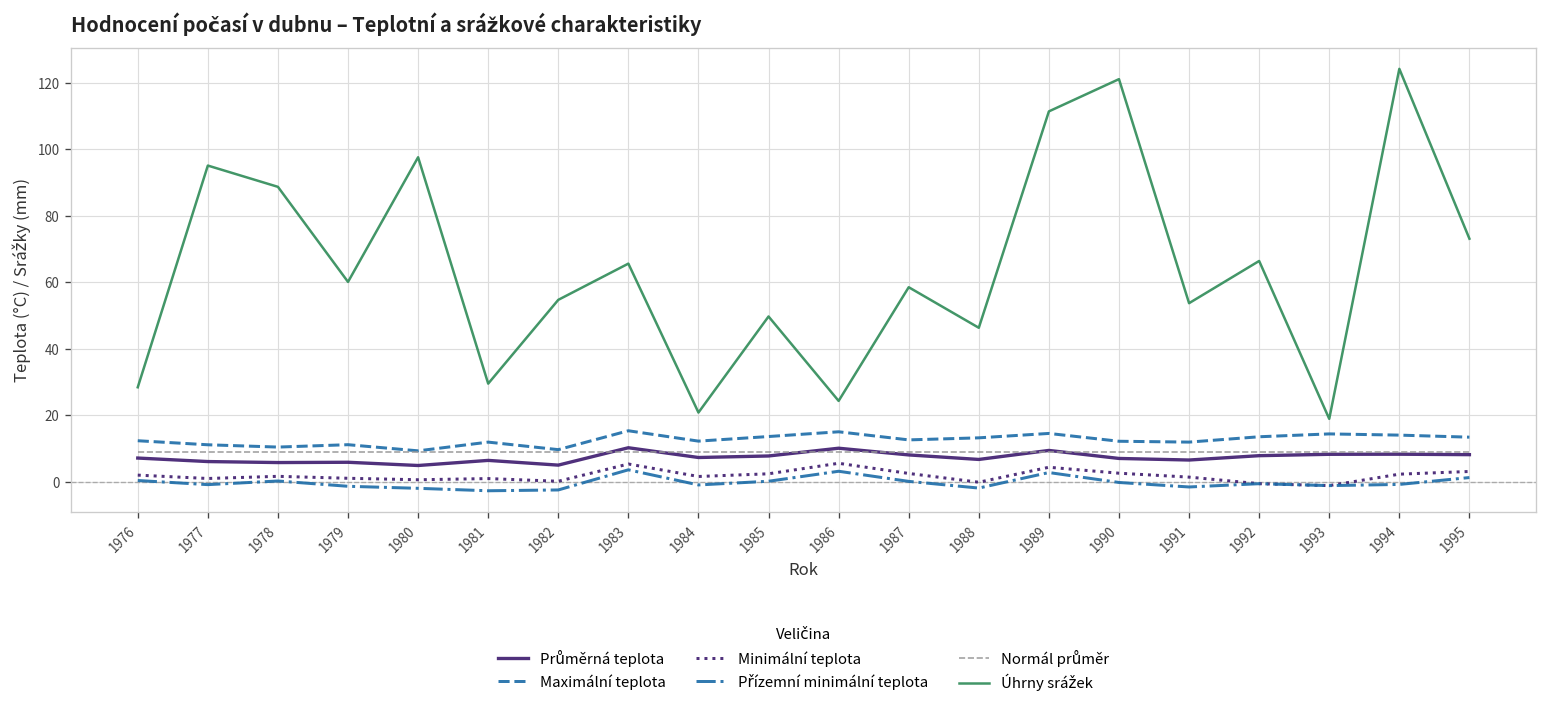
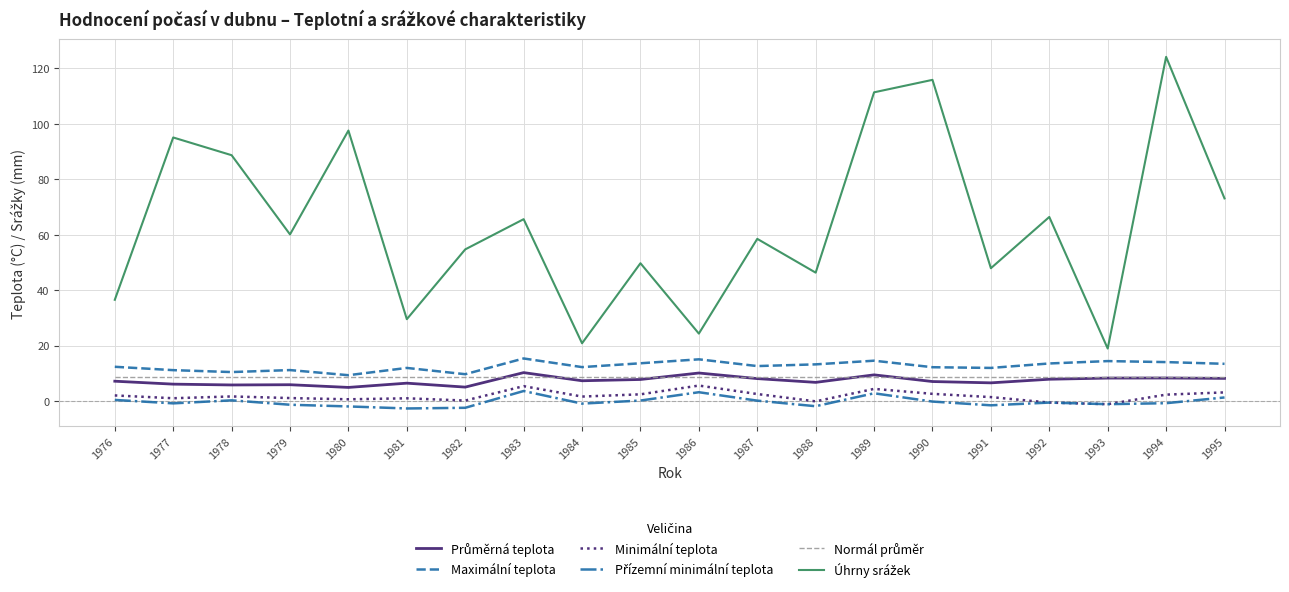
  {
    "Normál průměr": {
      "1976": 9,
      "1977": 9,
      "1978": 9,
      "1979": 9,
      "1981": 9,
      "1983": 9,
      "1984": 9,
      "1985": 9,
      "1986": 9,
      "1988": 9,
      "1990": 9,
      "1991": 9,
      "1992": 9
    },
    "Úhrny srážek": {
-     "1976": 28,
+     "1976": 37,
      "1977": 95,
      "1978": 89,
      "1979": 60,
      "1980": 98,
      "1981": 30,
      "1982": 55,
      "1983": 66,
      "1984": 21,
      "1985": 50,
      "1986": 24,
      "1987": 59,
      "1988": 46,
      "1989": 111,
-     "1990": 121,
-     "1991": 54,
+     "1990": 116,
+     "1991": 48,
      "1992": 66,
      "1993": 19,
      "1994": 124,
      "1995": 73
    }
  }
